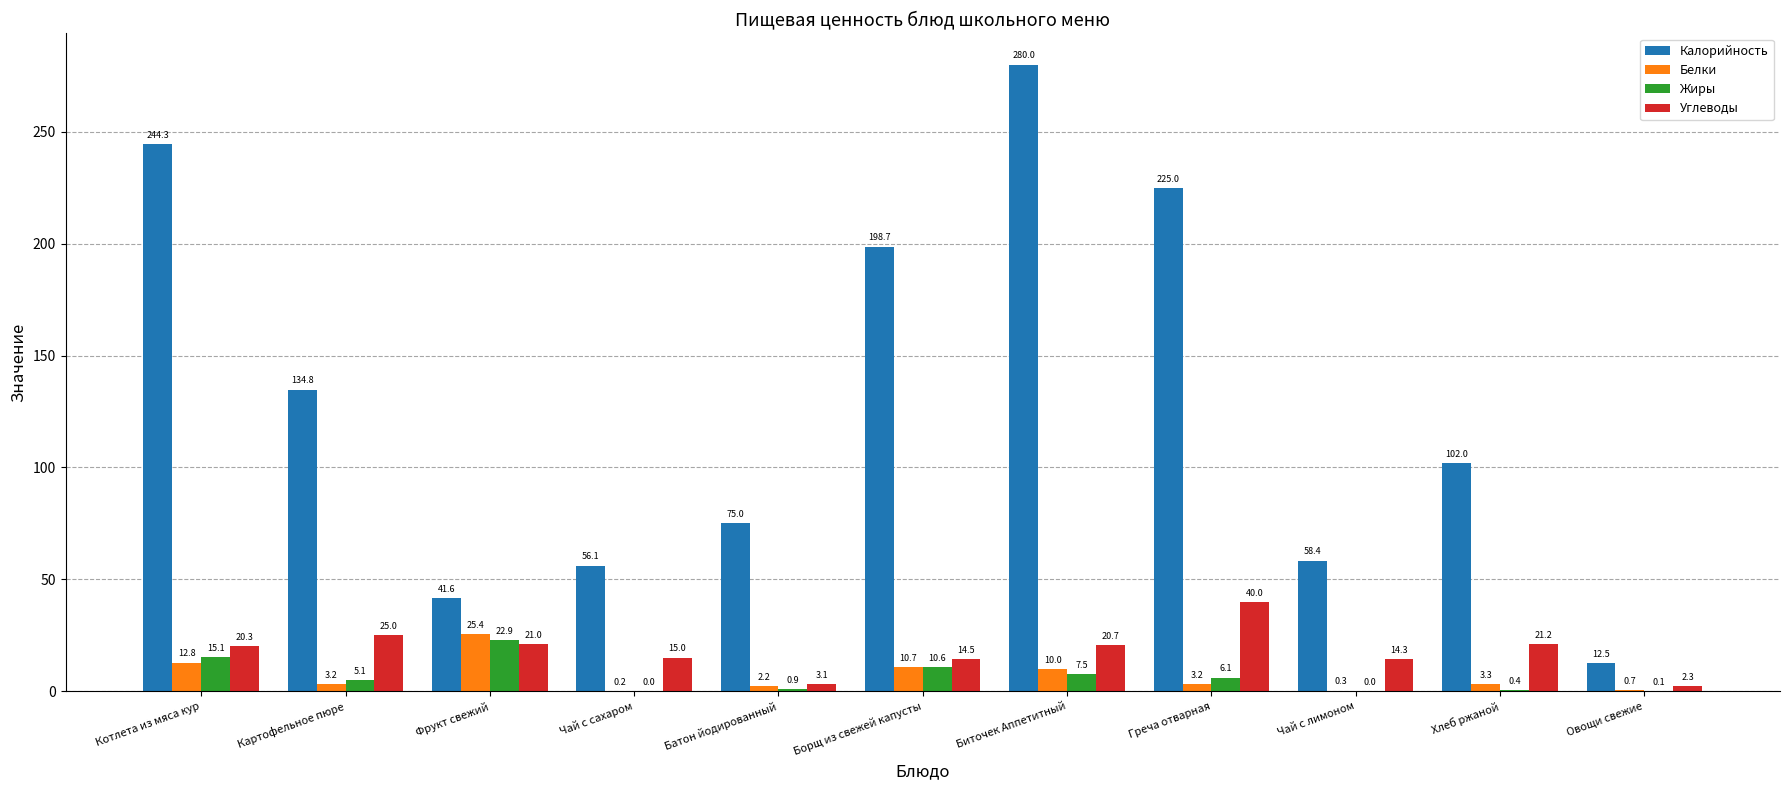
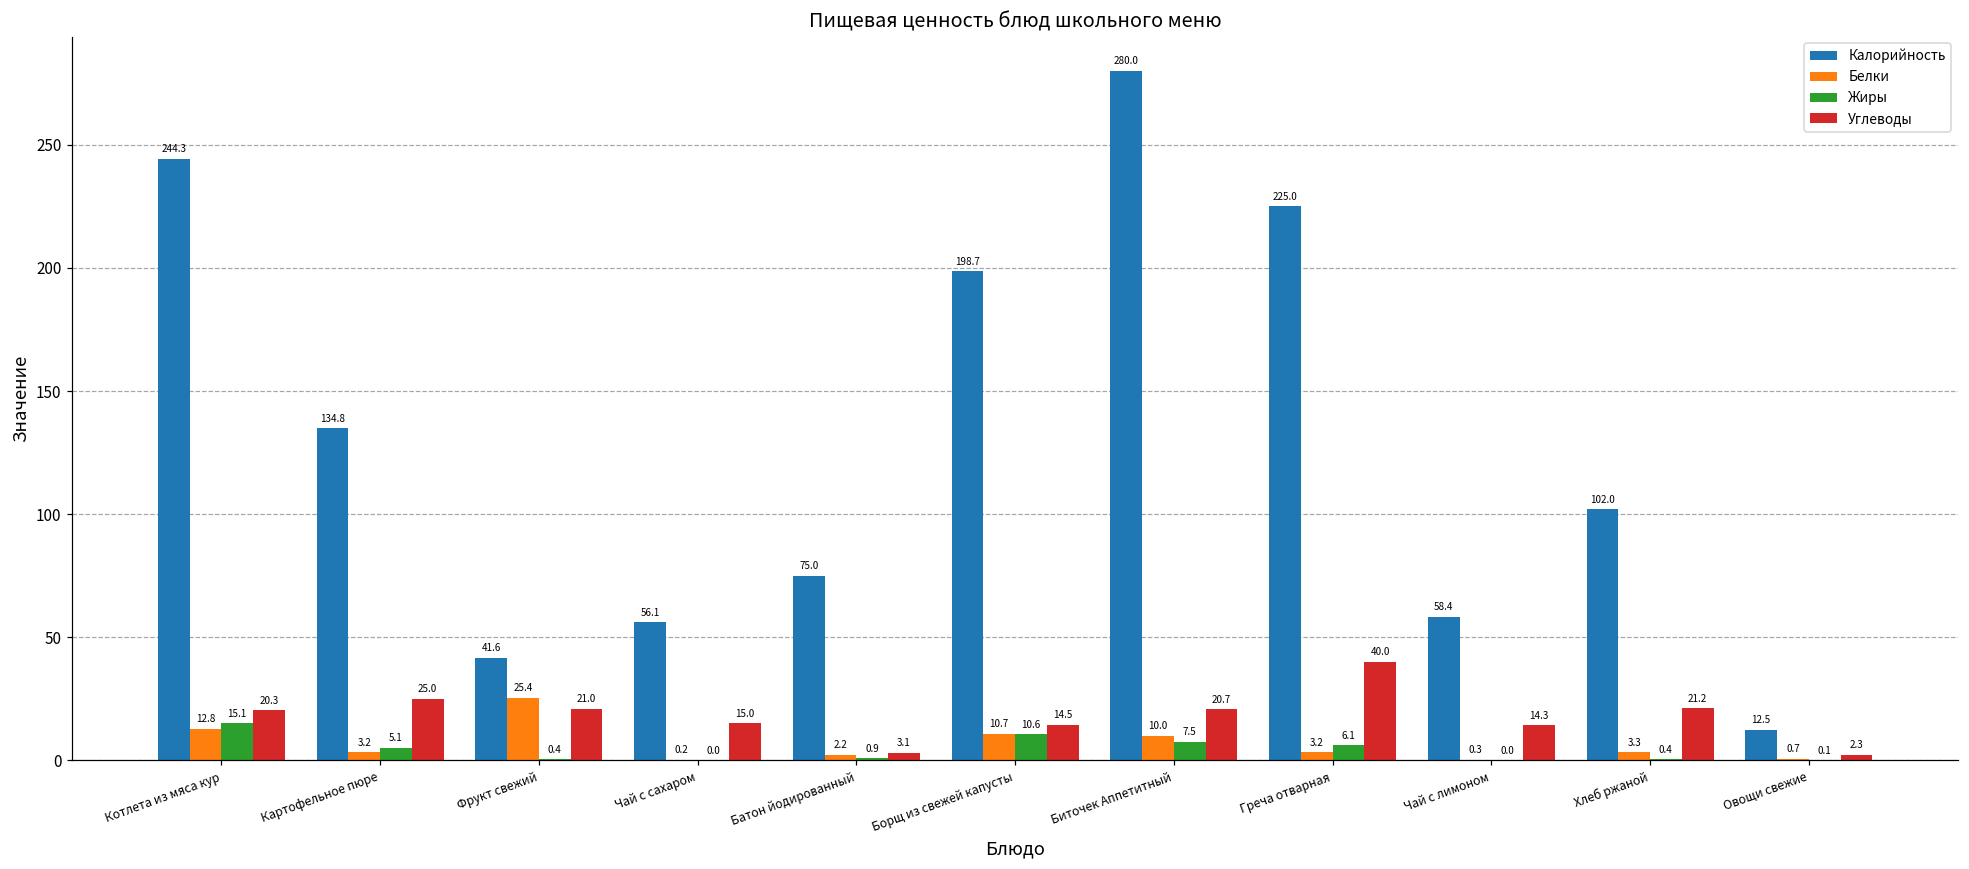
  {
    "Калорийность": {
      "Котлета из мяса кур": 244.3,
      "Картофельное пюре": 134.8,
      "Фрукт свежий": 41.6,
      "Чай с сахаром": 56.1,
      "Батон йодированный": 75.0,
      "Борщ из свежей капусты": 198.7,
      "Биточек Аппетитный": 280.0,
      "Греча отварная": 225.0,
      "Чай с лимоном": 58.4,
      "Хлеб ржаной": 102.0,
      "Овощи свежие": 12.5
    },
    "Белки": {
      "Котлета из мяса кур": 12.8,
      "Картофельное пюре": 3.2,
      "Фрукт свежий": 25.4,
      "Чай с сахаром": 0.2,
      "Батон йодированный": 2.2,
      "Борщ из свежей капусты": 10.7,
      "Биточек Аппетитный": 10.0,
      "Греча отварная": 3.2,
      "Чай с лимоном": 0.3,
      "Хлеб ржаной": 3.3,
      "Овощи свежие": 0.7
    },
    "Жиры": {
      "Котлета из мяса кур": 15.1,
      "Картофельное пюре": 5.1,
-     "Фрукт свежий": 22.9,
+     "Фрукт свежий": 0.4,
      "Чай с сахаром": 0.0,
      "Батон йодированный": 0.9,
      "Борщ из свежей капусты": 10.6,
      "Биточек Аппетитный": 7.5,
      "Греча отварная": 6.1,
      "Чай с лимоном": 0.0,
      "Хлеб ржаной": 0.4,
      "Овощи свежие": 0.1
    },
    "Углеводы": {
      "Котлета из мяса кур": 20.3,
      "Картофельное пюре": 25.0,
      "Фрукт свежий": 21.0,
      "Чай с сахаром": 15.0,
      "Батон йодированный": 3.1,
      "Борщ из свежей капусты": 14.5,
      "Биточек Аппетитный": 20.7,
      "Греча отварная": 40.0,
      "Чай с лимоном": 14.3,
      "Хлеб ржаной": 21.2,
      "Овощи свежие": 2.3
    }
  }
